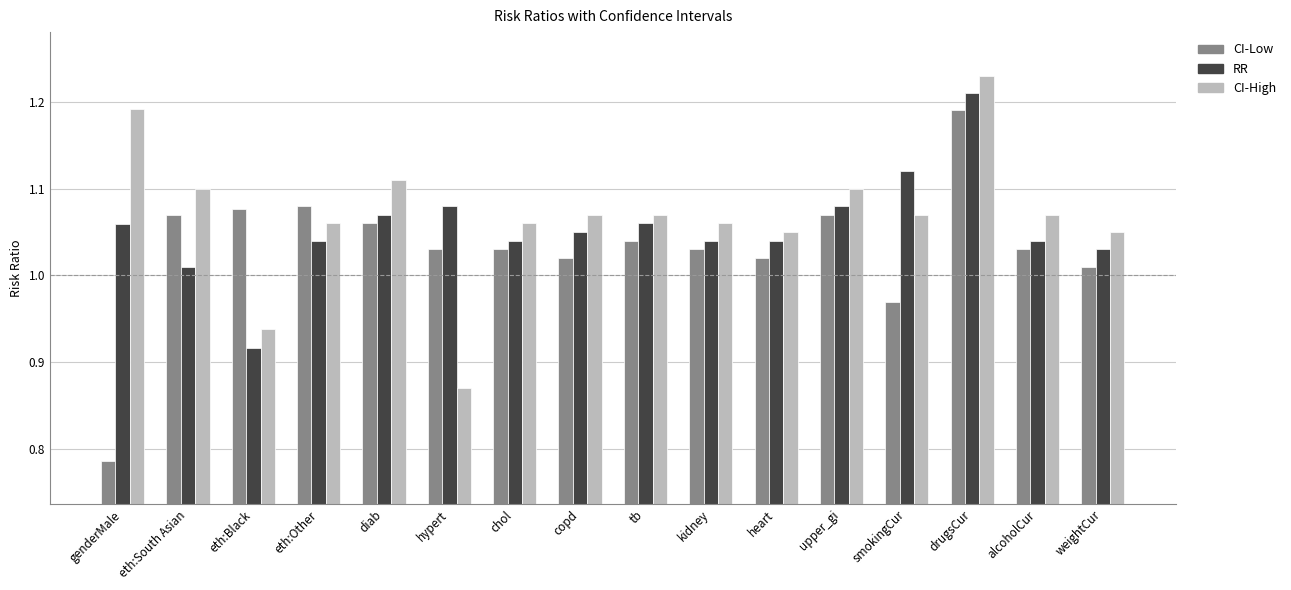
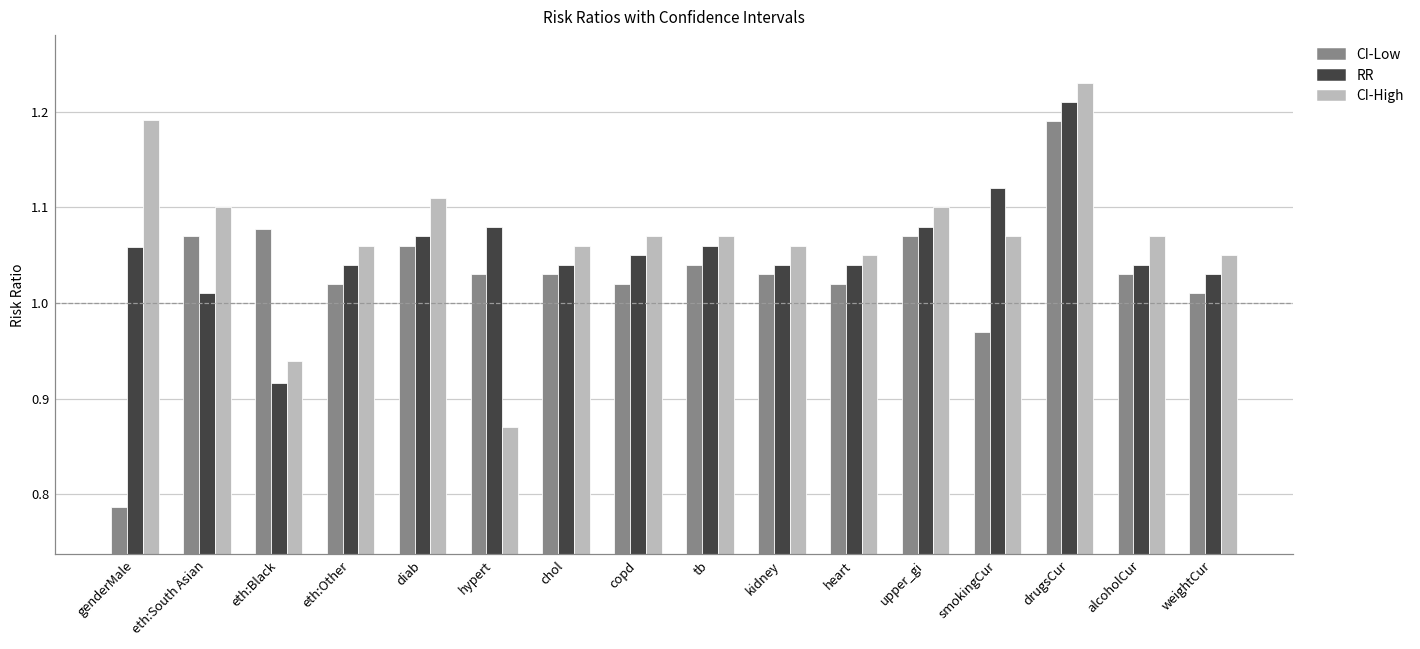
  {
    "CI-Low": {
      "genderMale": 0.79,
      "eth:South Asian": 1.07,
      "eth:Black": 1.08,
-     "eth:Other": 1.08,
+     "eth:Other": 1.02,
      "diab": 1.06,
      "hypert": 1.03,
      "chol": 1.03,
      "copd": 1.02,
      "tb": 1.04,
      "kidney": 1.03,
      "heart": 1.02,
      "upper_gi": 1.07,
      "smokingCur": 0.97,
      "drugsCur": 1.19,
      "alcoholCur": 1.03,
      "weightCur": 1.01
    },
    "RR": {
      "genderMale": 1.06,
      "eth:South Asian": 1.01,
      "eth:Black": 0.92,
      "eth:Other": 1.04,
      "diab": 1.07,
      "hypert": 1.08,
      "chol": 1.04,
      "copd": 1.05,
      "tb": 1.06,
      "kidney": 1.04,
      "heart": 1.04,
      "upper_gi": 1.08,
      "smokingCur": 1.12,
      "drugsCur": 1.21,
      "alcoholCur": 1.04,
      "weightCur": 1.03
    },
    "CI-High": {
      "genderMale": 1.19,
      "eth:South Asian": 1.10,
      "eth:Black": 0.94,
      "eth:Other": 1.06,
      "diab": 1.11,
      "hypert": 0.87,
      "chol": 1.06,
      "copd": 1.07,
      "tb": 1.07,
      "kidney": 1.06,
      "heart": 1.05,
      "upper_gi": 1.10,
      "smokingCur": 1.07,
      "drugsCur": 1.23,
      "alcoholCur": 1.07,
      "weightCur": 1.05
    }
  }
